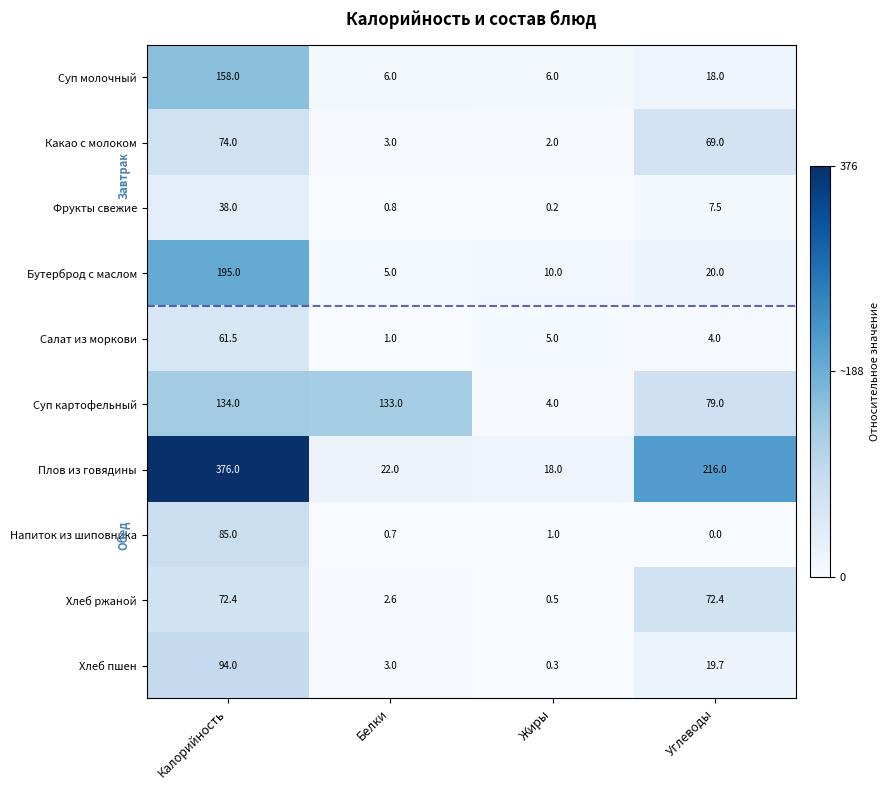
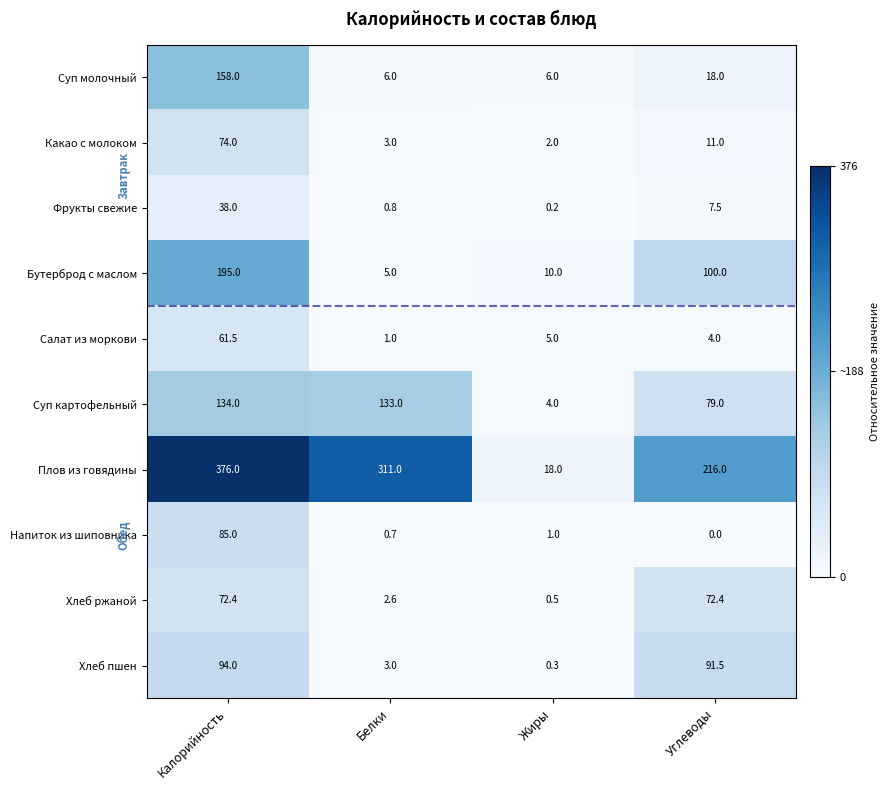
  {
    "Суп молочный": {
      "Калорийность": 158.0,
      "Белки": 6.0,
      "Жиры": 6.0,
      "Углеводы": 18.0
    },
    "Какао с молоком": {
      "Калорийность": 74.0,
      "Белки": 3.0,
      "Жиры": 2.0,
-     "Углеводы": 69.0
+     "Углеводы": 11.0
    },
    "Фрукты свежие": {
      "Калорийность": 38.0,
      "Белки": 0.8,
      "Жиры": 0.2,
      "Углеводы": 7.5
    },
    "Бутерброд с маслом": {
      "Калорийность": 195.0,
      "Белки": 5.0,
      "Жиры": 10.0,
-     "Углеводы": 20.0
+     "Углеводы": 100.0
    },
    "Салат из моркови": {
      "Калорийность": 61.5,
      "Белки": 1.0,
      "Жиры": 5.0,
      "Углеводы": 4.0
    },
    "Суп картофельный": {
      "Калорийность": 134.0,
      "Белки": 133.0,
      "Жиры": 4.0,
      "Углеводы": 79.0
    },
    "Плов из говядины": {
      "Калорийность": 376.0,
-     "Белки": 22.0,
+     "Белки": 311.0,
      "Жиры": 18.0,
      "Углеводы": 216.0
    },
    "Напиток из шиповника": {
      "Калорийность": 85.0,
      "Белки": 0.7,
      "Жиры": 1.0,
      "Углеводы": 0.0
    },
    "Хлеб ржаной": {
      "Калорийность": 72.4,
      "Белки": 2.6,
      "Жиры": 0.5,
      "Углеводы": 72.4
    },
    "Хлеб пшен": {
      "Калорийность": 94.0,
      "Белки": 3.0,
      "Жиры": 0.3,
-     "Углеводы": 19.7
+     "Углеводы": 91.5
    }
  }
